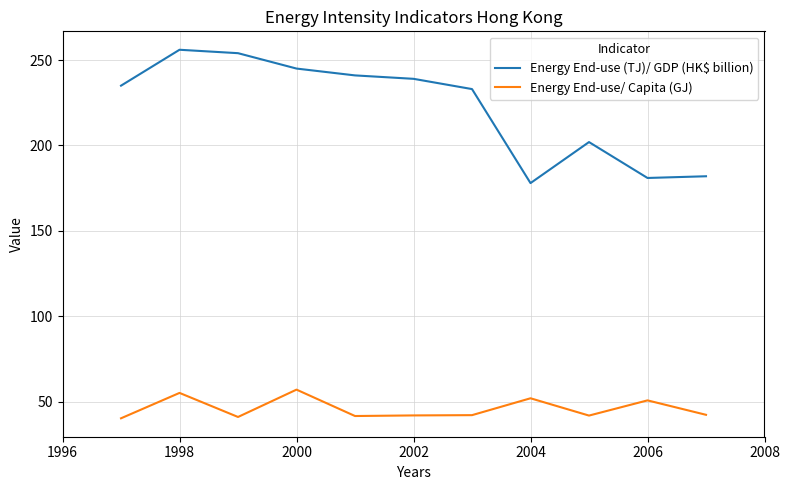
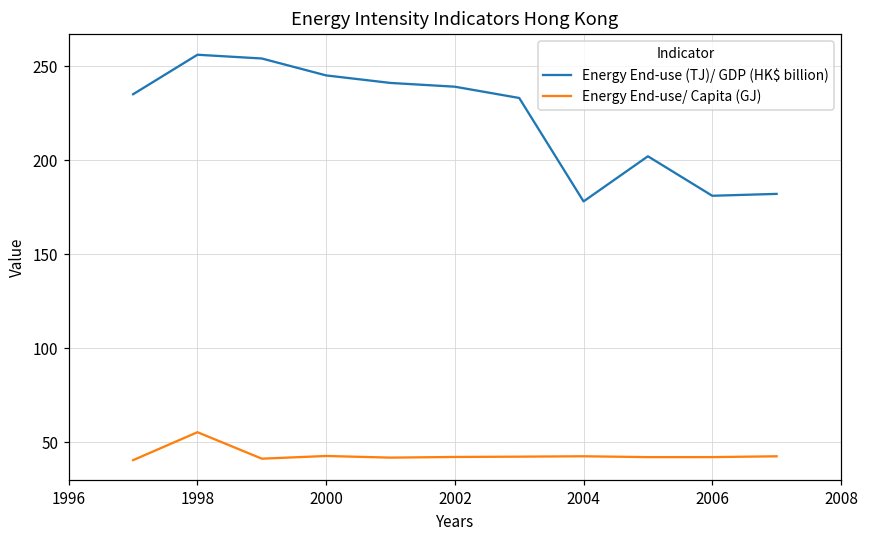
  {
    "Energy End-use (TJ)/ GDP (HK$ billion)": {
      "1998": 256,
      "2000": 245,
      "2002": 239,
      "2004": 178,
      "2006": 181
    },
    "Energy End-use/ Capita (GJ)": {
      "1998": 55,
-     "2000": 57,
+     "2000": 43,
      "2002": 42,
-     "2004": 52,
-     "2006": 51
+     "2004": 42,
+     "2006": 42
    }
  }
